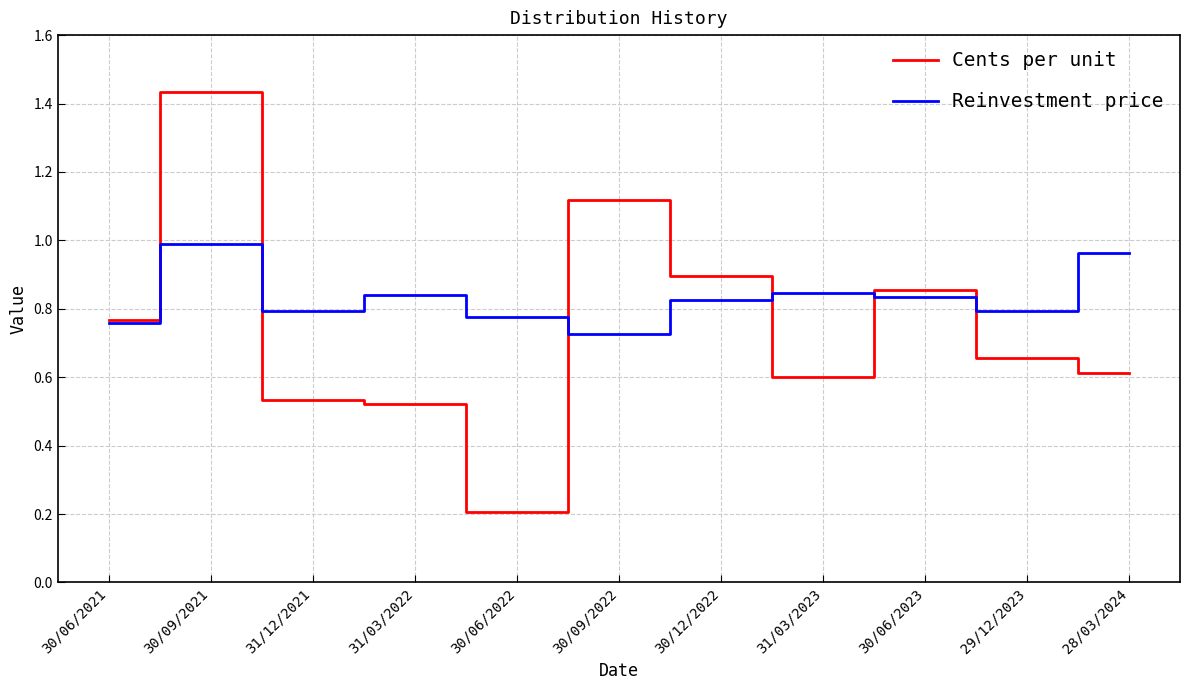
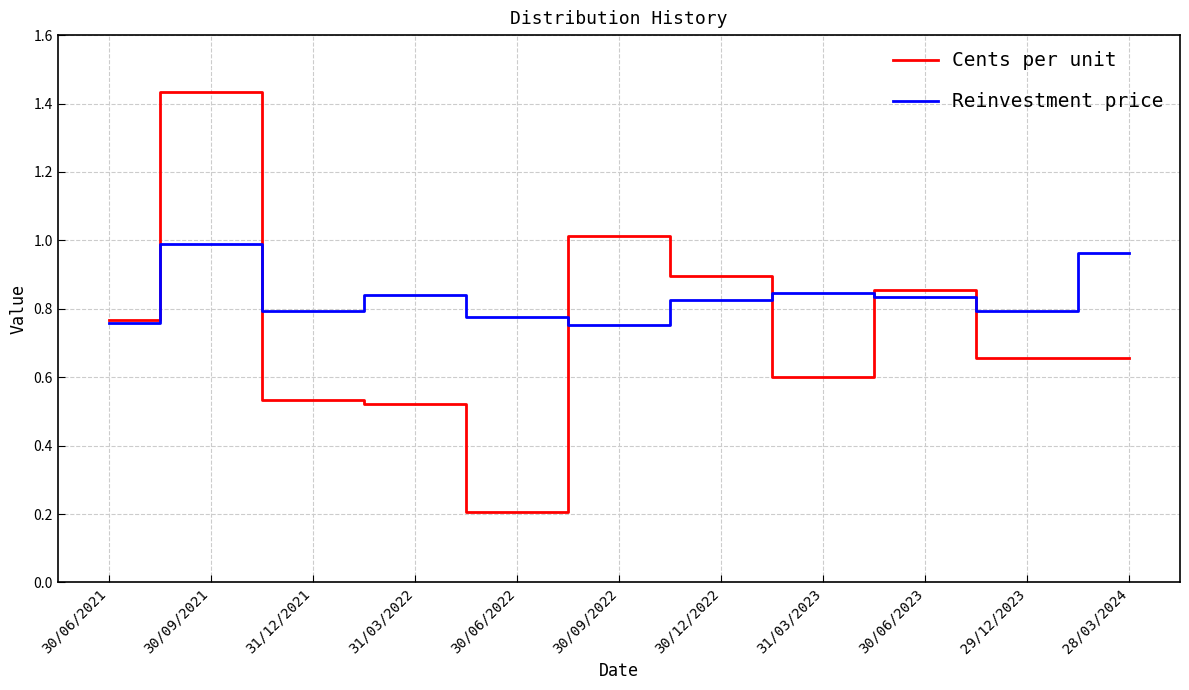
  {
    "Cents per unit": {
      "30/06/2021": 0.77,
      "30/09/2021": 1.44,
      "31/12/2021": 0.53,
      "31/03/2022": 0.52,
      "30/06/2022": 0.21,
-     "30/09/2022": 1.12,
+     "30/09/2022": 1.01,
      "30/12/2022": 0.90,
      "31/03/2023": 0.60,
      "30/06/2023": 0.85,
      "29/12/2023": 0.66,
-     "28/03/2024": 0.61
+     "28/03/2024": 0.66
    },
    "Reinvestment price": {
      "30/06/2021": 0.76,
      "30/09/2021": 0.99,
      "31/12/2021": 0.79,
      "31/03/2022": 0.84,
      "30/06/2022": 0.78,
-     "30/09/2022": 0.73,
+     "30/09/2022": 0.75,
      "30/12/2022": 0.83,
      "31/03/2023": 0.84,
      "30/06/2023": 0.83,
      "29/12/2023": 0.79,
      "28/03/2024": 0.96
    }
  }
